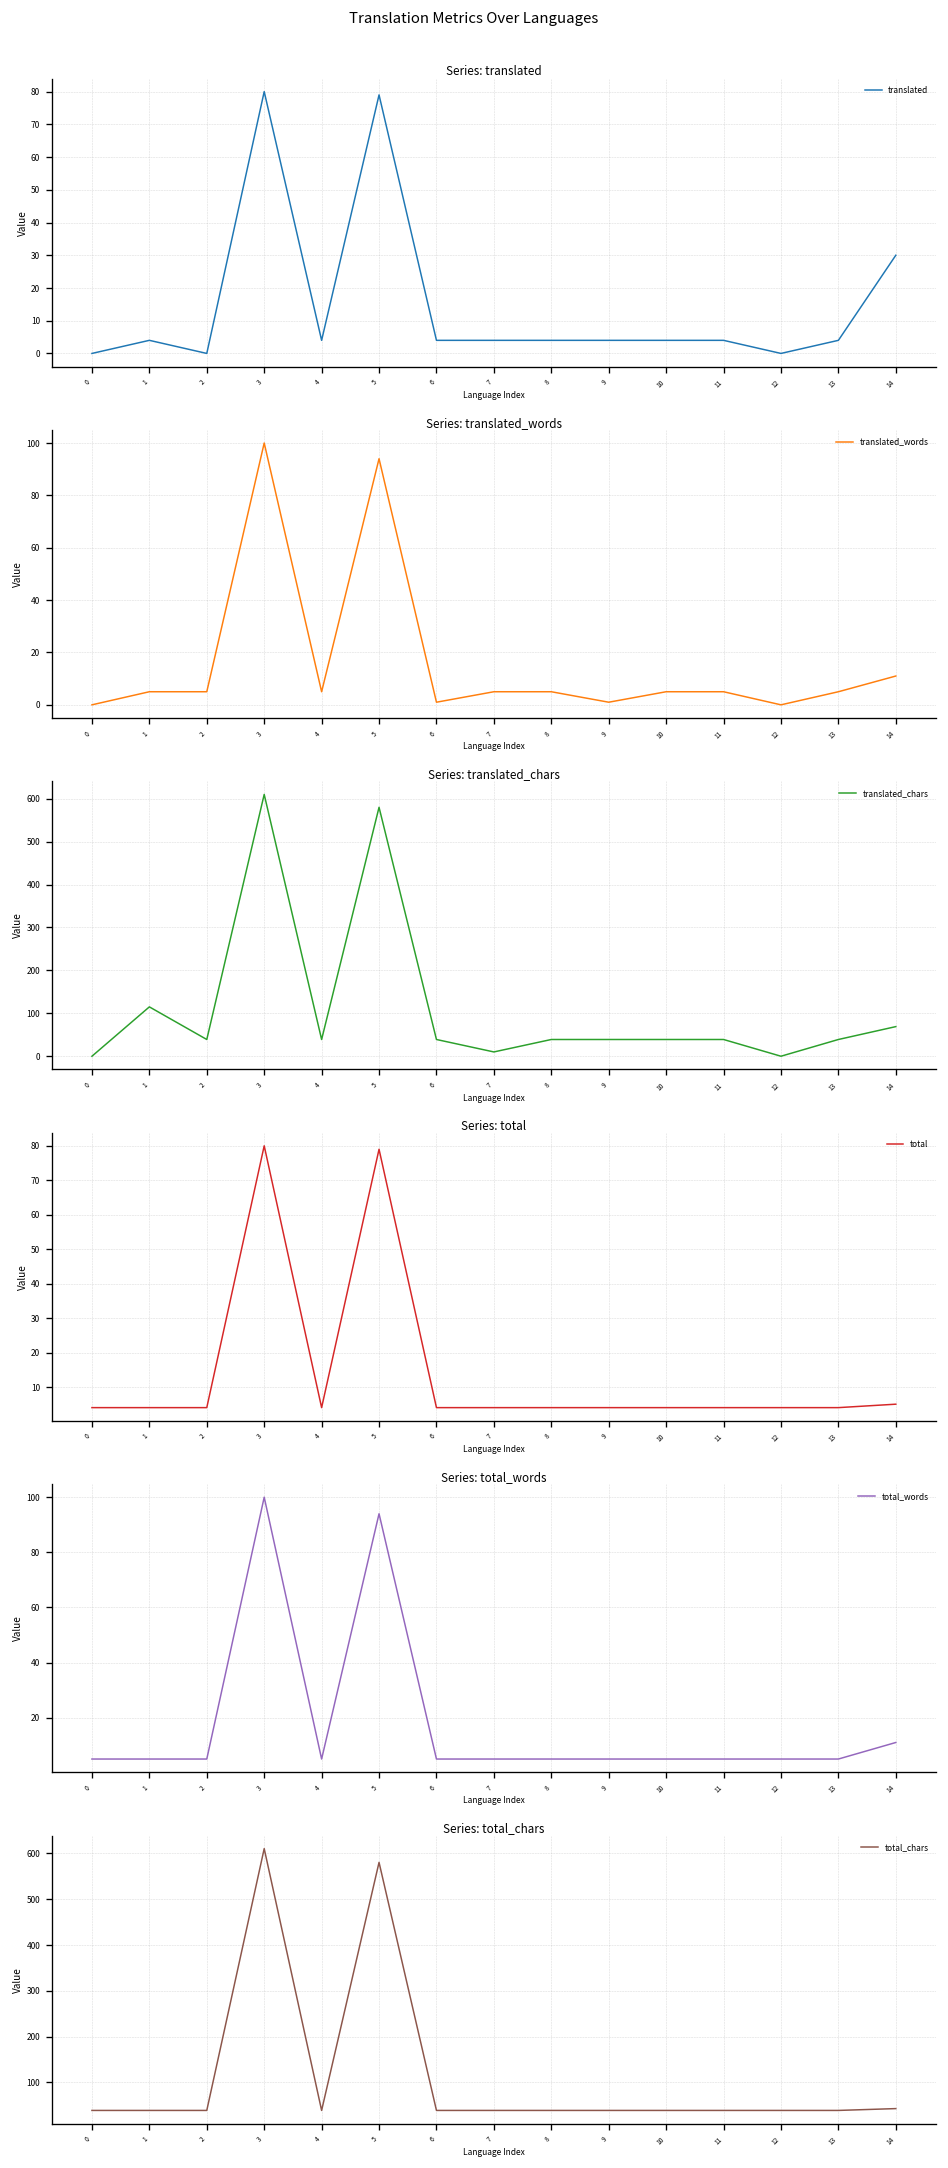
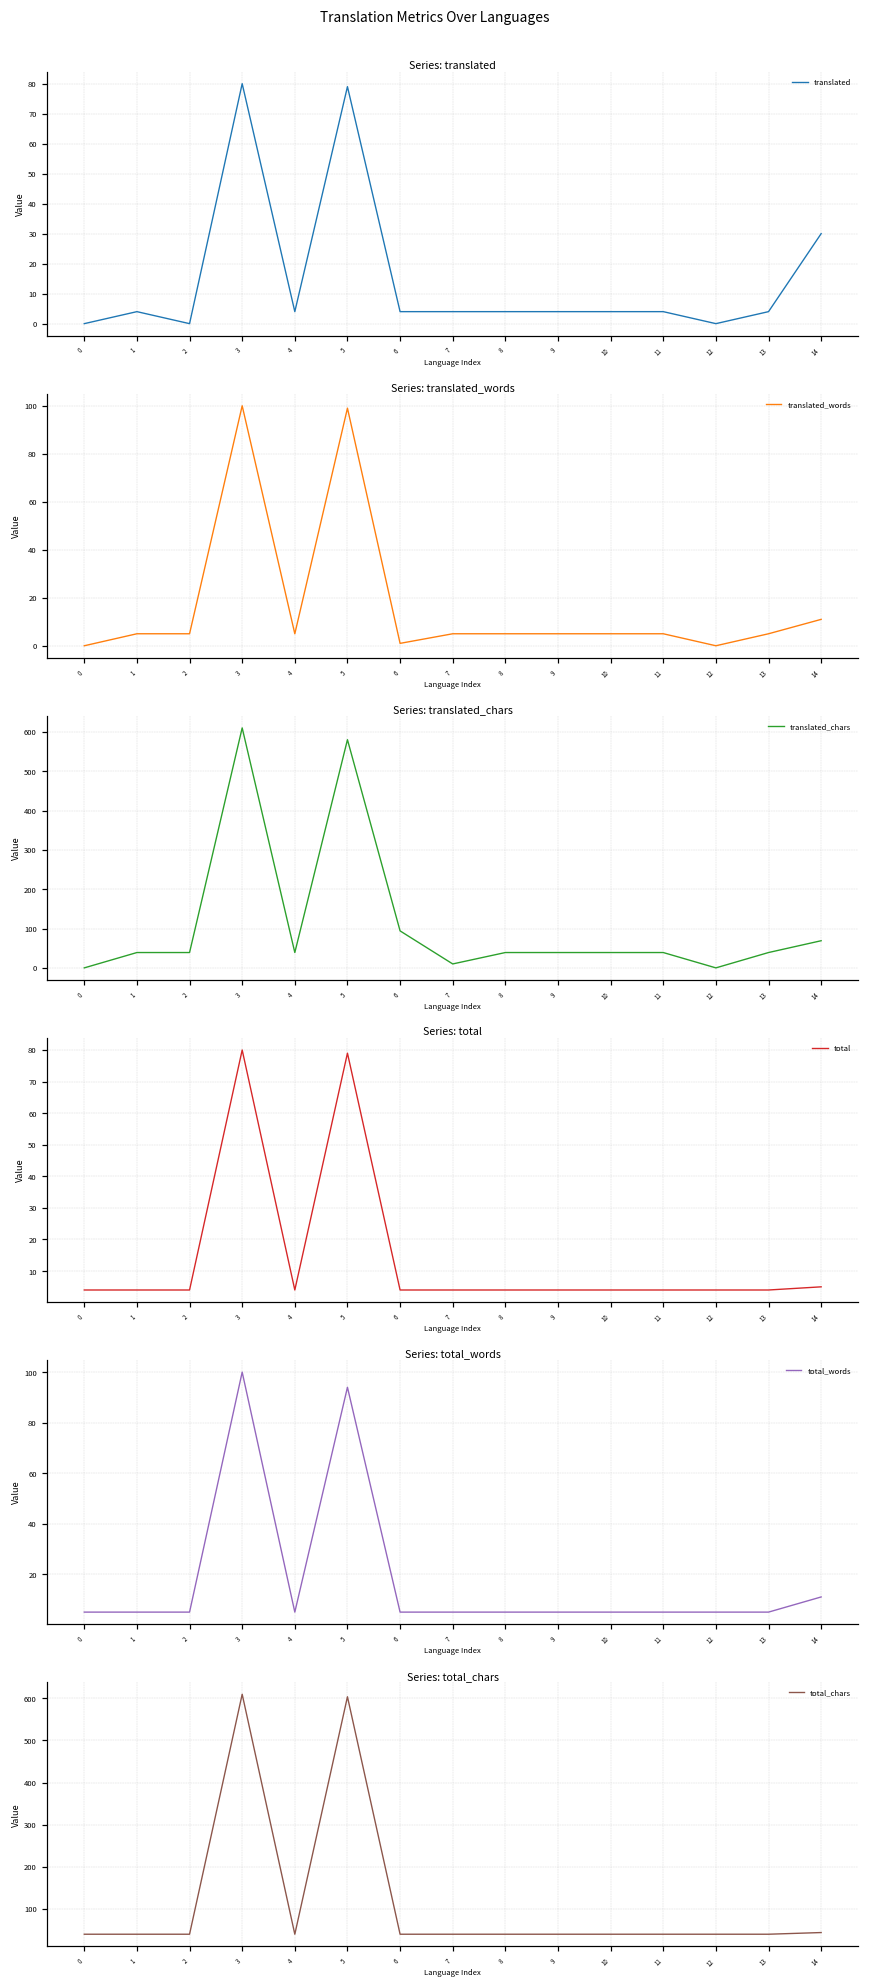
  {
    "Series: translated": {
      "0": 0,
      "1": 4,
      "2": 0,
      "3": 80,
      "4": 4,
      "5": 79,
      "6": 4,
      "7": 4,
      "8": 4,
      "9": 4,
      "10": 4,
      "11": 4,
      "12": 0,
      "13": 4,
      "14": 30
    },
    "Series: translated_words": {
      "0": 0,
      "1": 5,
      "2": 5,
      "3": 100,
      "4": 5,
-     "5": 94,
+     "5": 99,
      "6": 1,
      "7": 5,
      "8": 5,
-     "9": 1,
+     "9": 5,
      "10": 5,
      "11": 5,
      "12": 0,
      "13": 5,
      "14": 11
    },
    "Series: translated_chars": {
      "0": 0,
-     "1": 120,
+     "1": 40,
      "2": 40,
      "3": 610,
      "4": 40,
      "5": 580,
-     "6": 40,
+     "6": 90,
      "7": 10,
      "8": 40,
      "9": 40,
      "10": 40,
      "11": 40,
      "12": 0,
      "13": 40,
      "14": 70
    },
    "Series: total": {
      "0": 4,
      "1": 4,
      "2": 4,
      "3": 80,
      "4": 4,
      "5": 79,
      "6": 4,
      "7": 4,
      "8": 4,
      "9": 4,
      "10": 4,
      "11": 4,
      "12": 4,
      "13": 4,
      "14": 5
    },
    "Series: total_words": {
      "0": 5,
      "1": 5,
      "2": 5,
      "3": 100,
      "4": 5,
      "5": 94,
      "6": 5,
      "7": 5,
      "8": 5,
      "9": 5,
      "10": 5,
      "11": 5,
      "12": 5,
      "13": 5,
      "14": 11
    },
    "Series: total_chars": {
      "0": 40,
      "1": 40,
      "2": 40,
      "3": 610,
      "4": 40,
-     "5": 580,
+     "5": 600,
      "6": 40,
      "7": 40,
      "8": 40,
      "9": 40,
      "10": 40,
      "11": 40,
      "12": 40,
      "13": 40,
      "14": 40
    }
  }
